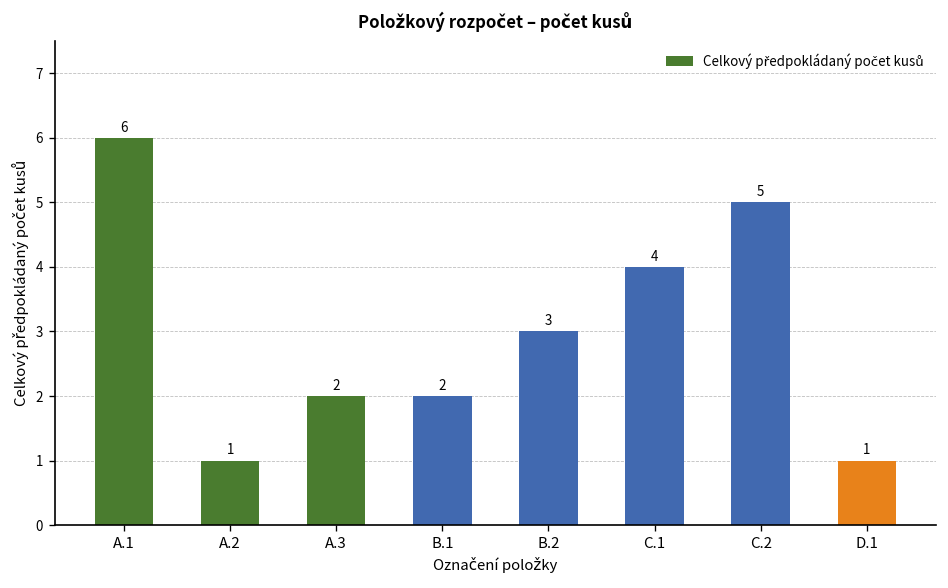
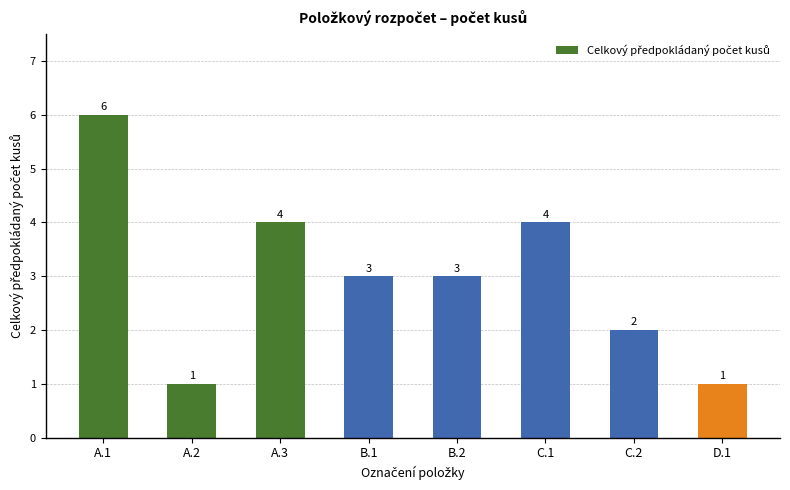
  {
    "A.1": 6,
    "A.2": 1,
-   "A.3": 2,
-   "B.1": 2,
+   "A.3": 4,
+   "B.1": 3,
    "B.2": 3,
    "C.1": 4,
-   "C.2": 5,
+   "C.2": 2,
    "D.1": 1
  }
